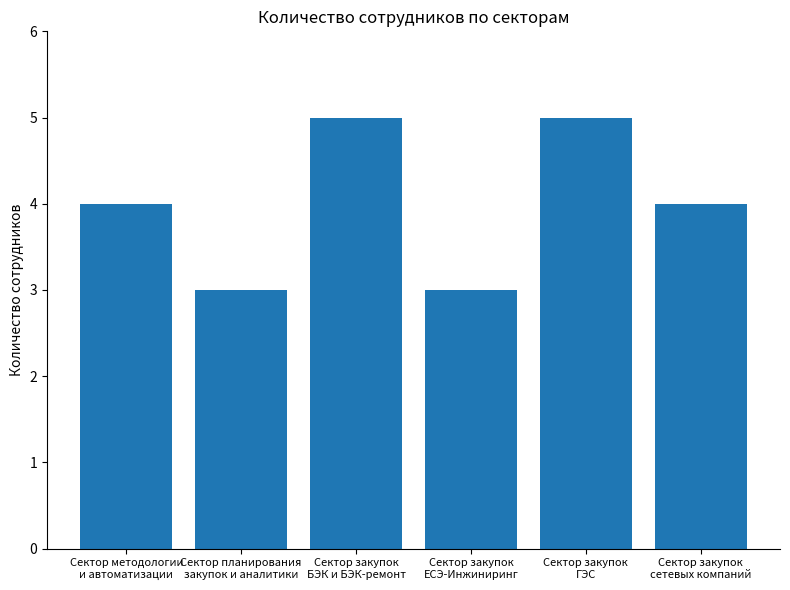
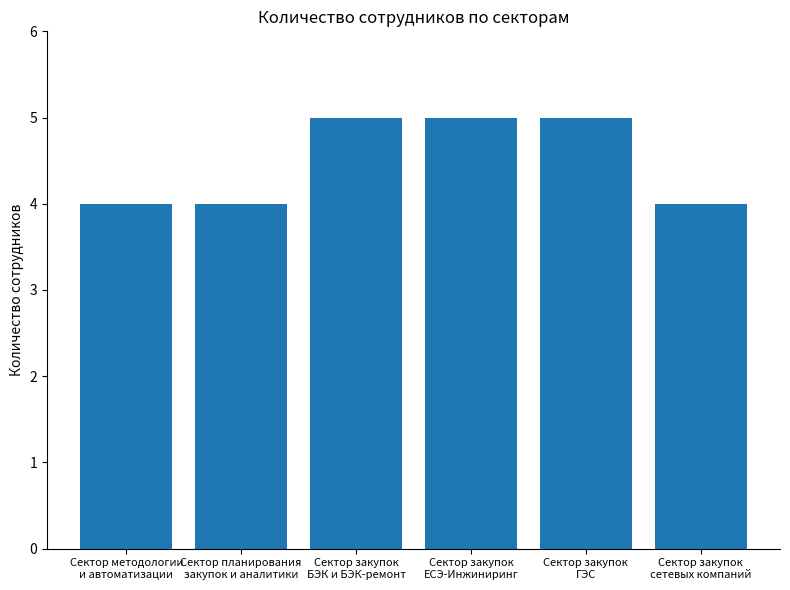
  {
    "Сектор методологии и автоматизации": 4,
-   "Сектор планирования закупок и аналитики": 3,
+   "Сектор планирования закупок и аналитики": 4,
    "Сектор закупок БЭК и БЭК-ремонт": 5,
-   "Сектор закупок ЕСЭ-Инжиниринг": 3,
+   "Сектор закупок ЕСЭ-Инжиниринг": 5,
    "Сектор закупок ГЭС": 5,
    "Сектор закупок сетевых компаний": 4
  }
